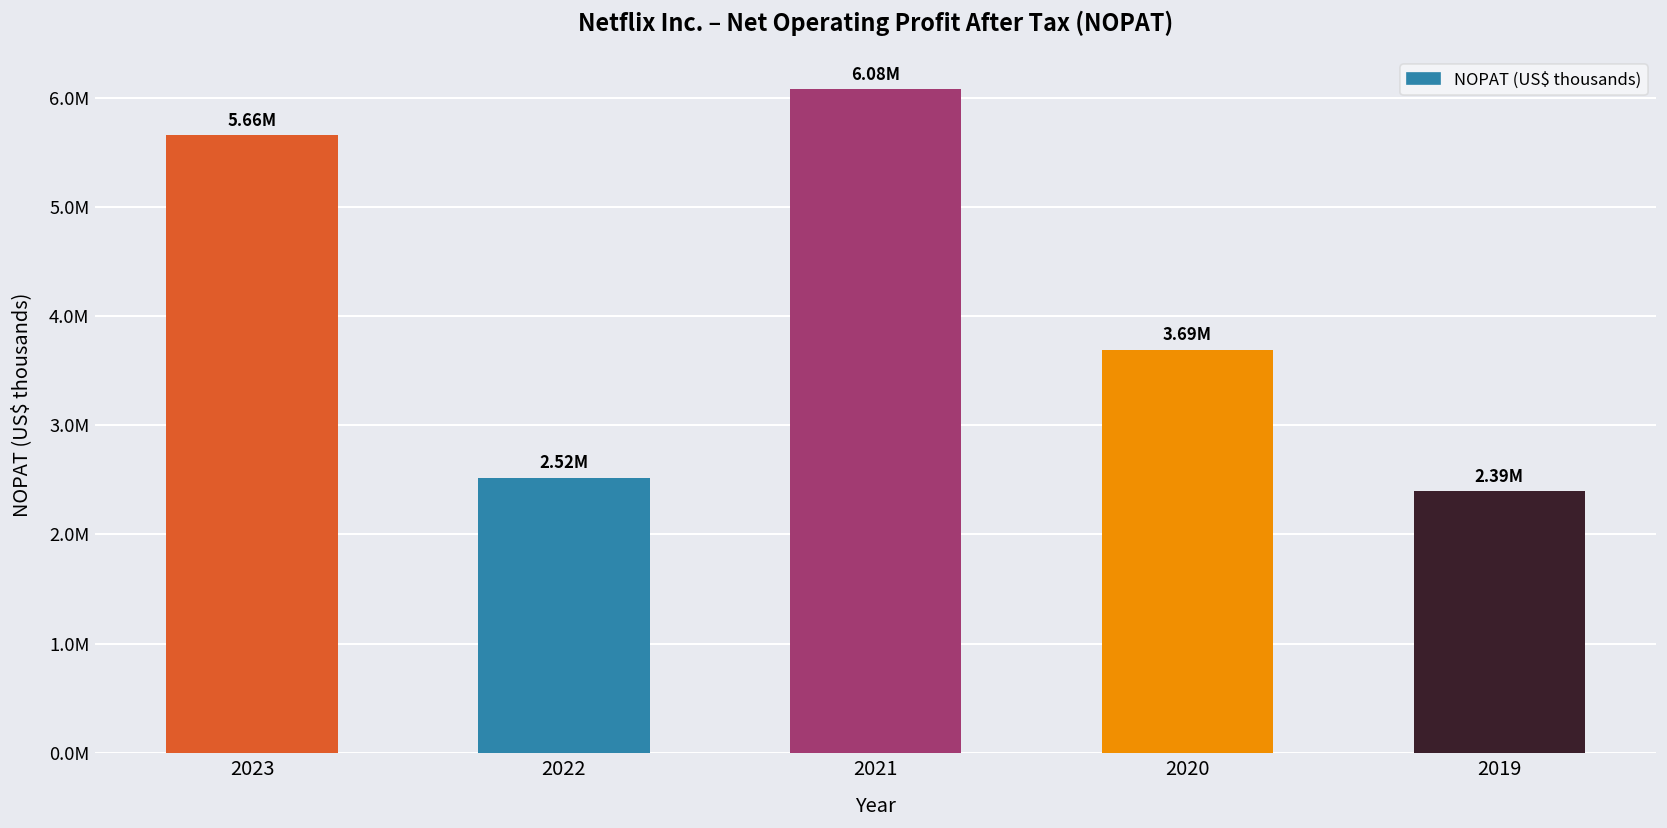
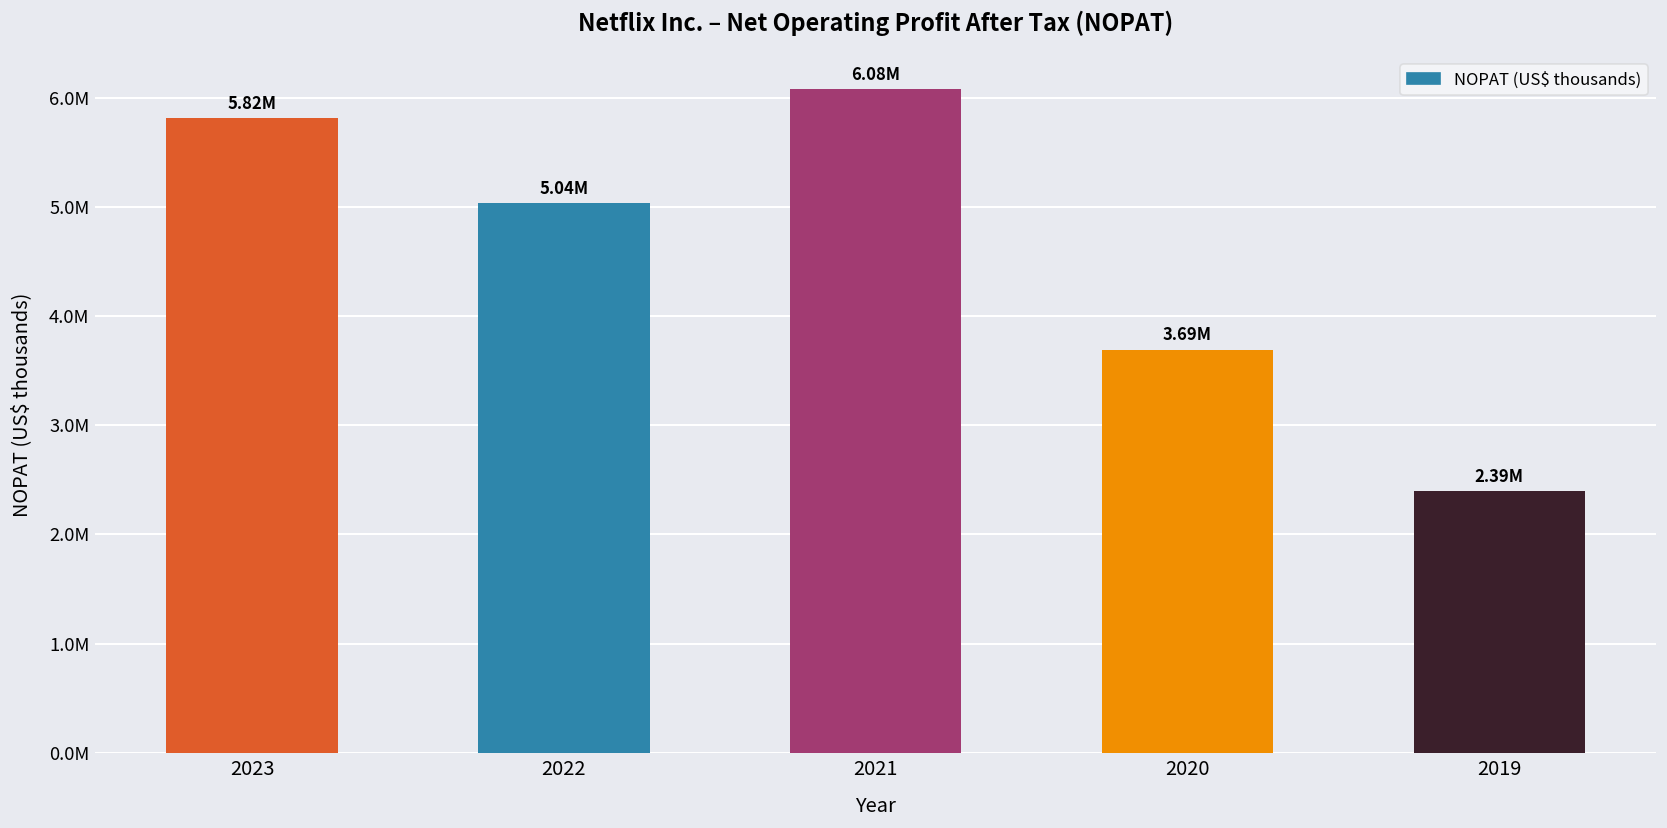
  {
-   "2023": "5.66M",
-   "2022": "2.52M",
+   "2023": "5.82M",
+   "2022": "5.04M",
    "2021": "6.08M",
    "2020": "3.69M",
    "2019": "2.39M"
  }
